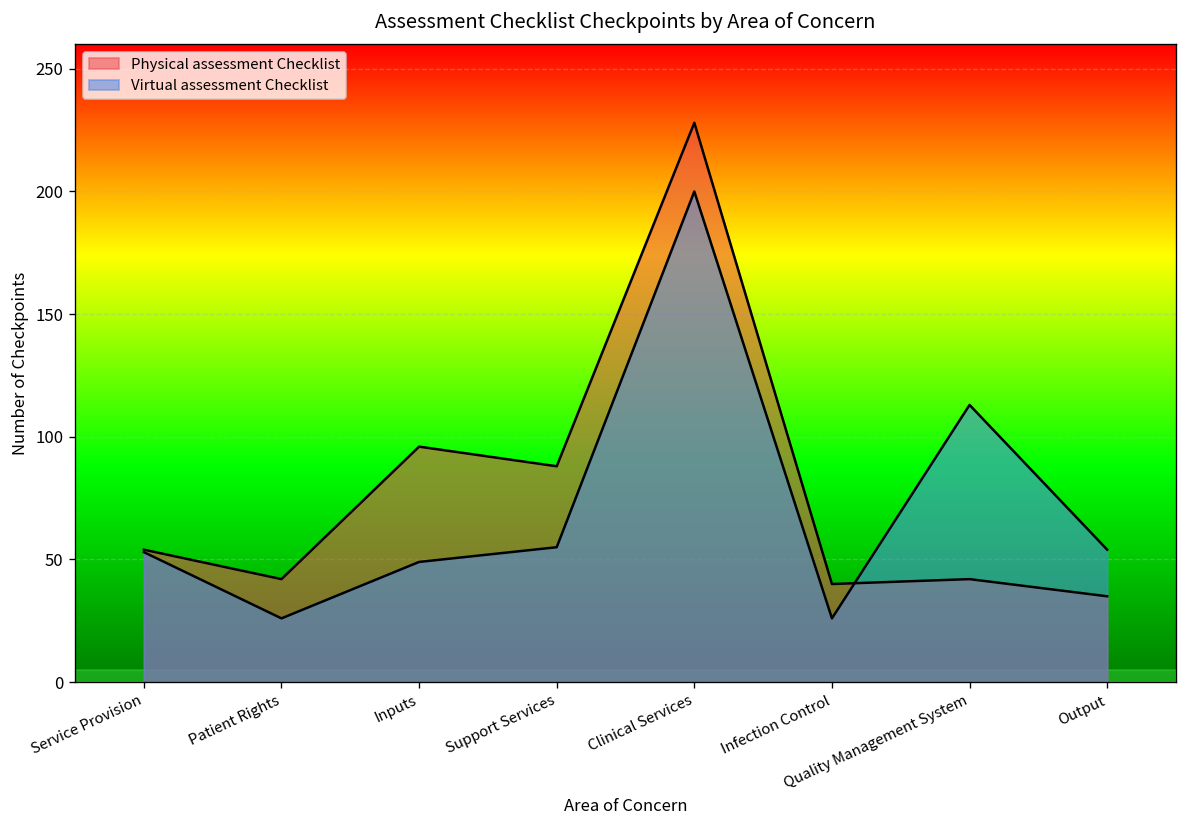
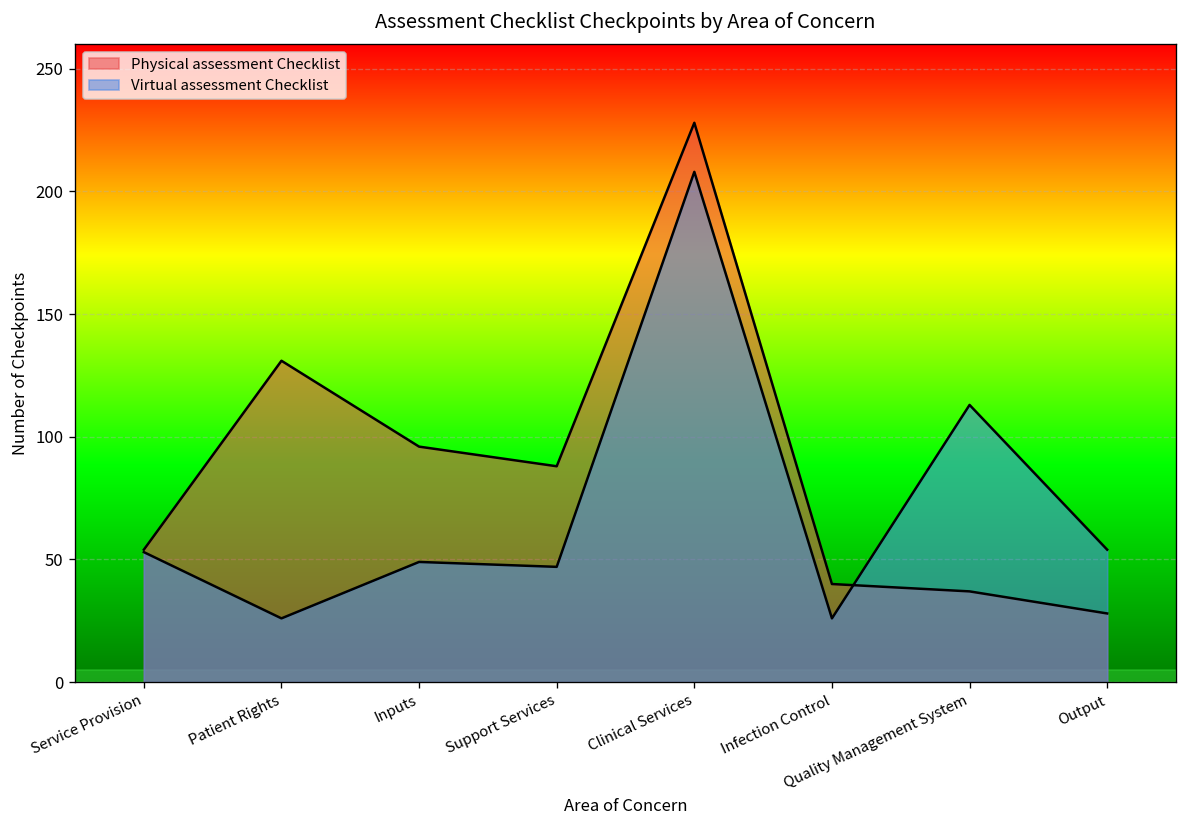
  {
    "Physical assessment Checklist": {
-     "Patient Rights": 42,
+     "Patient Rights": 131,
      "Inputs": 96,
      "Support Services": 88,
      "Clinical Services": 228,
      "Infection Control": 40,
-     "Quality Management System": 42,
-     "Output": 35
+     "Quality Management System": 37,
+     "Output": 28
    },
    "Virtual assessment Checklist": {
      "Patient Rights": 26,
      "Inputs": 49,
-     "Support Services": 55,
-     "Clinical Services": 200,
+     "Support Services": 47,
+     "Clinical Services": 208,
      "Infection Control": 26,
      "Quality Management System": 113,
      "Output": 54
    }
  }
